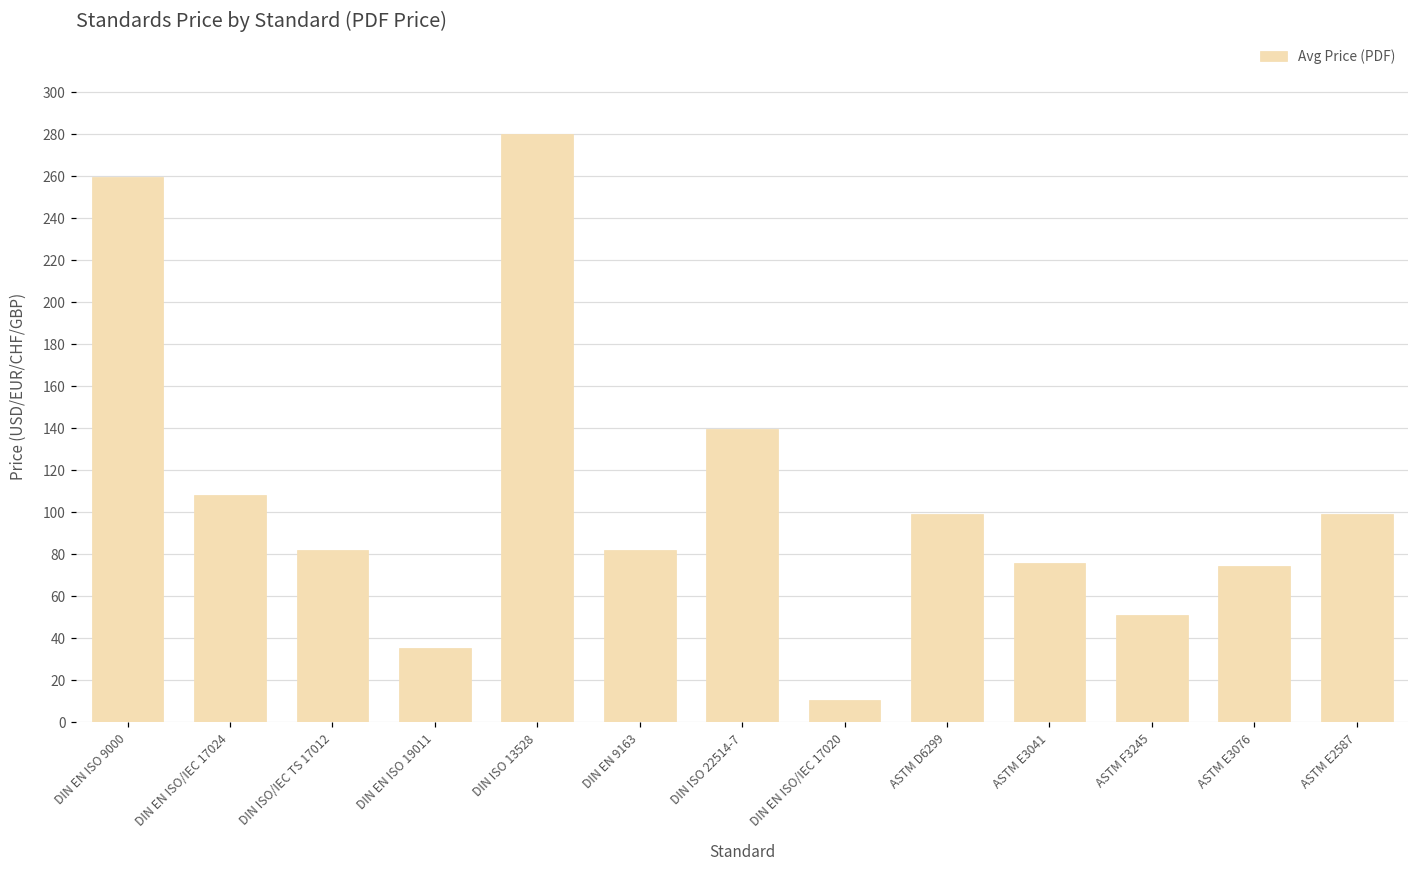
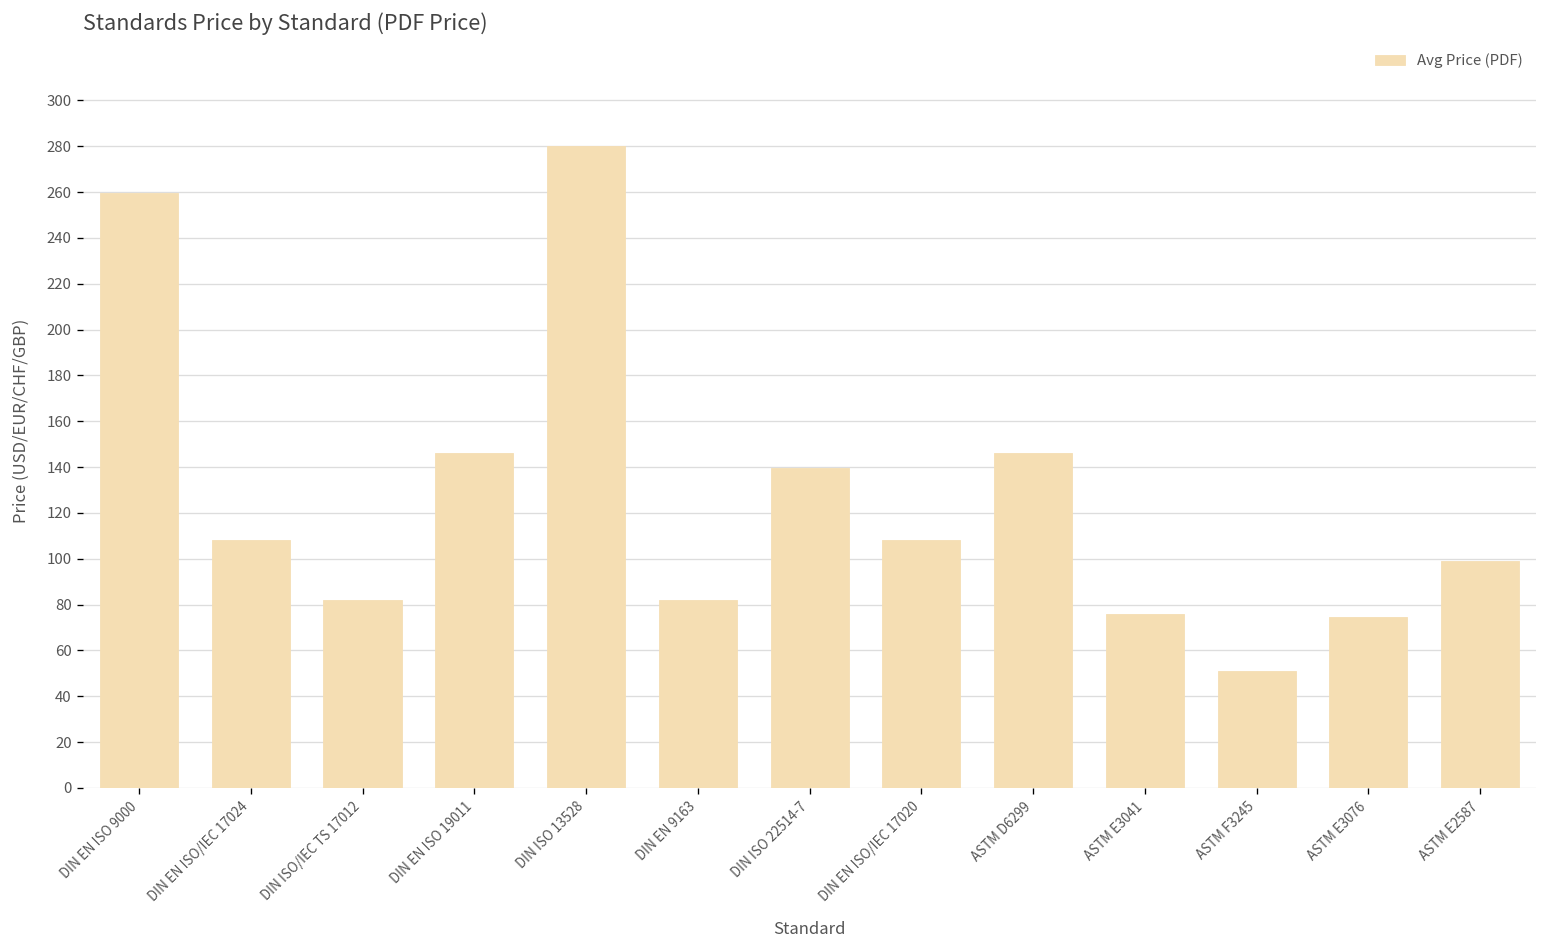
  {
    "DIN EN ISO 9000": 260,
    "DIN EN ISO/IEC 17024": 108,
    "DIN ISO/IEC TS 17012": 82,
-   "DIN EN ISO 19011": 35,
+   "DIN EN ISO 19011": 146,
    "DIN ISO 13528": 280,
    "DIN EN 9163": 82,
    "DIN ISO 22514-7": 140,
-   "DIN EN ISO/IEC 17020": 11,
-   "ASTM D6299": 99,
+   "DIN EN ISO/IEC 17020": 108,
+   "ASTM D6299": 146,
    "ASTM E3041": 76,
    "ASTM F3245": 51,
    "ASTM E3076": 75,
    "ASTM E2587": 99
  }
